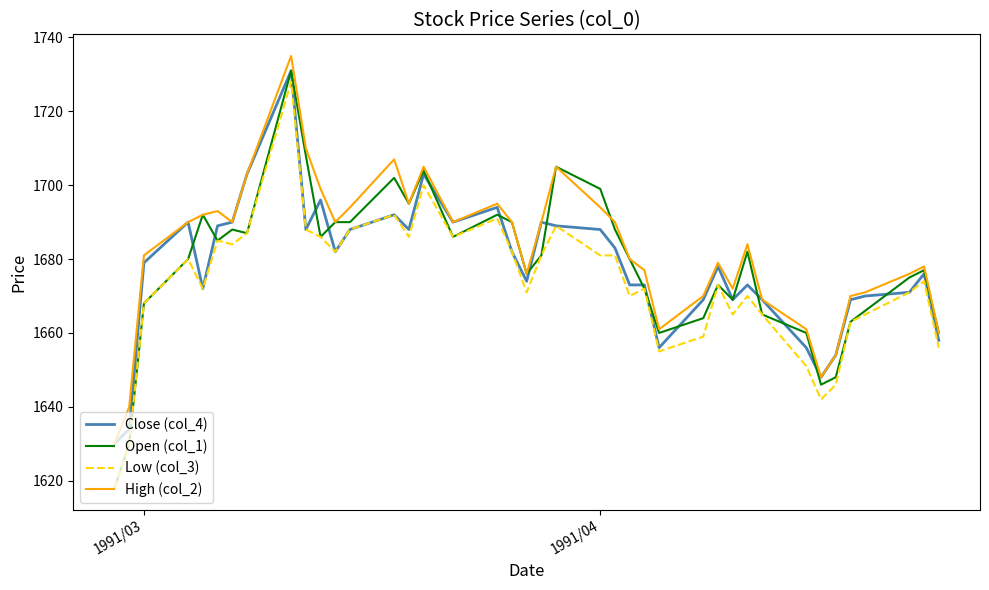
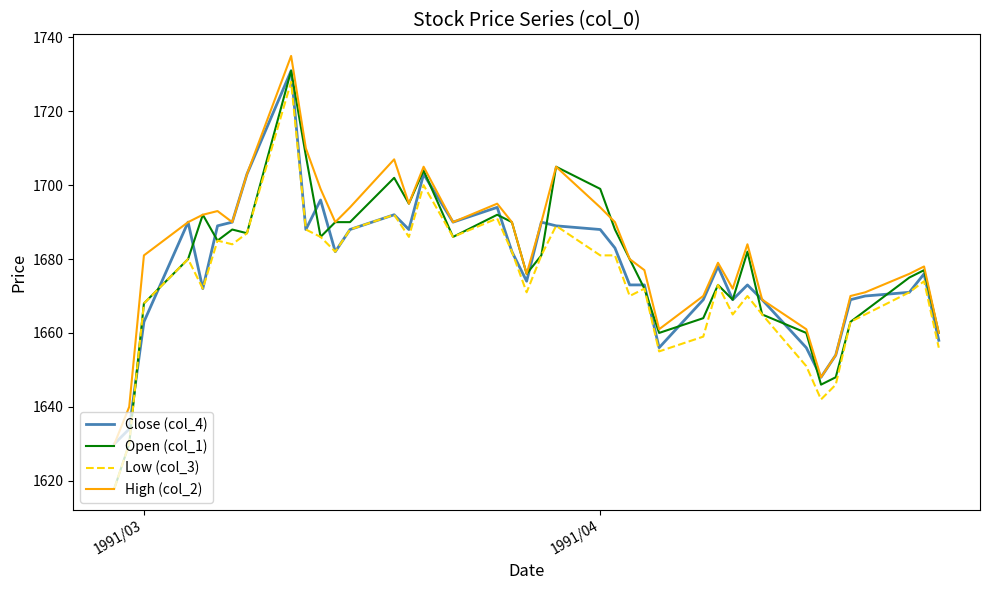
  {
    "Close (col_4)": {
-     "1991/03": 1679,
+     "1991/03": 1663,
      "1991/04": 1688
    },
    "Open (col_1)": {
      "1991/04": 1699
    }
  }
